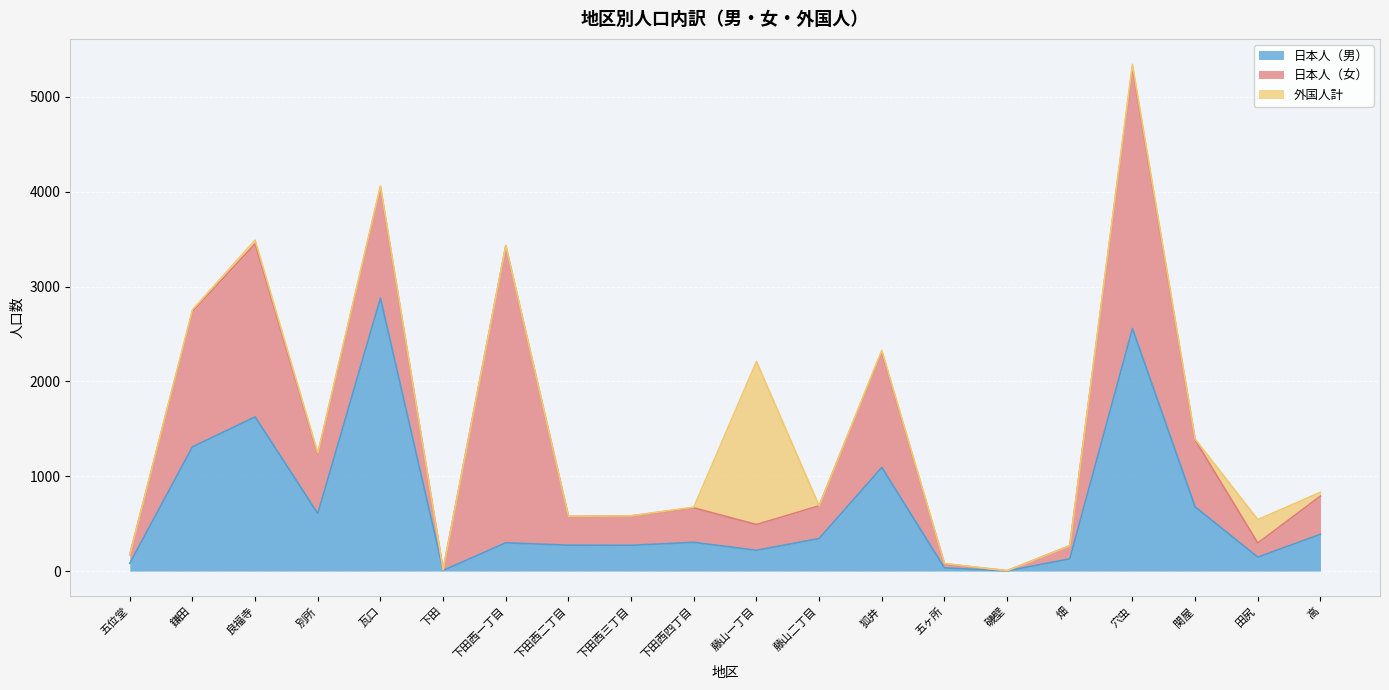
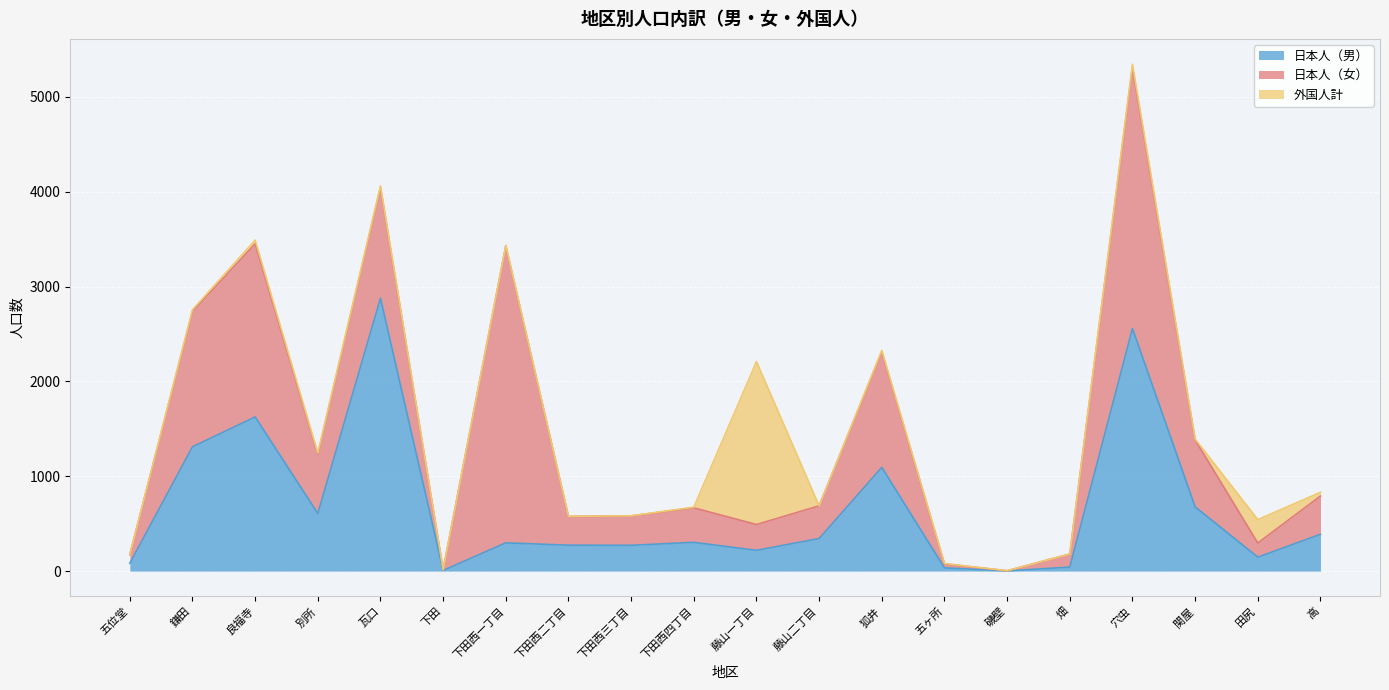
  {
    "日本人（男）": {
      "五位堂": 100,
      "鎌田": 1300,
      "良福寺": 1600,
      "別所": 600,
      "瓦口": 2900,
      "下田西一丁目": 300,
      "下田西二丁目": 300,
      "下田西三丁目": 300,
      "下田西四丁目": 300,
      "藤山一丁目": 200,
      "藤山二丁目": 300,
      "狐井": 1100,
      "五ヶ所": 0,
-     "畑": 100,
+     "畑": 0,
      "穴虫": 2600,
      "関屋": 700,
      "田尻": 100,
      "高": 400
    },
    "日本人（女）": {
      "良福寺": 1800,
      "藤山一丁目": 300,
      "穴虫": 2800,
      "田尻": 100,
      "高": 400
    },
    "外国人計": {
      "良福寺": 0,
      "藤山一丁目": 1700,
      "穴虫": 0,
      "田尻": 200,
      "高": 0
    }
  }
